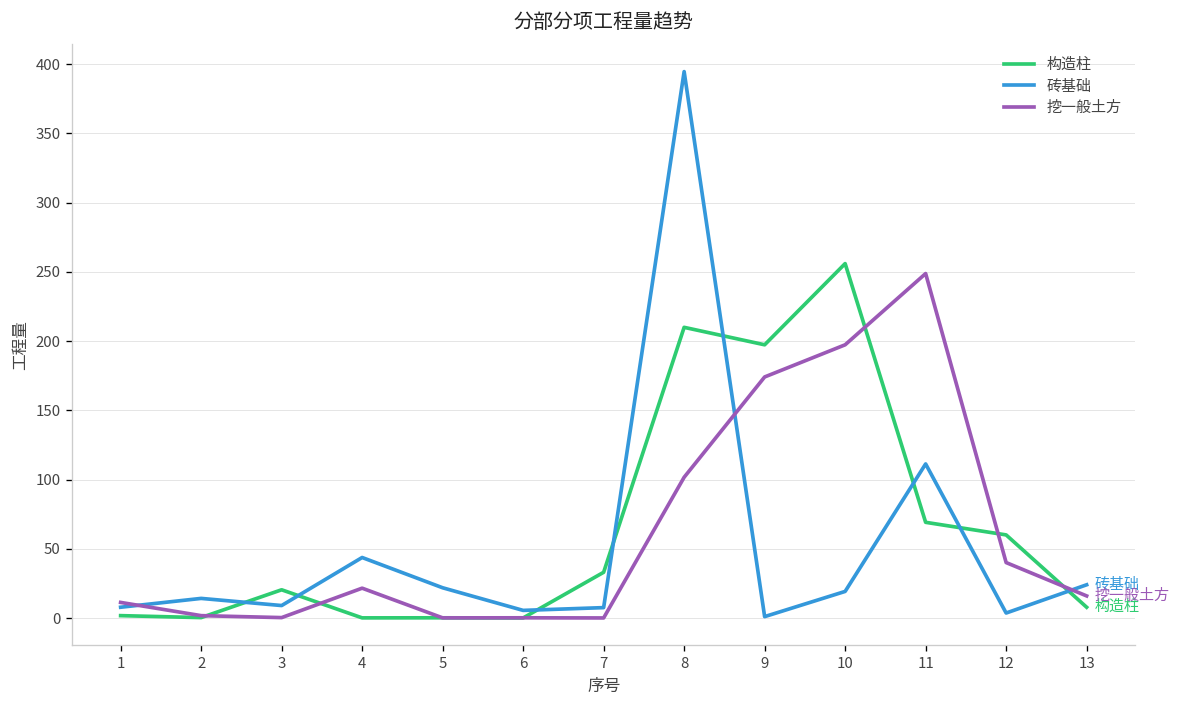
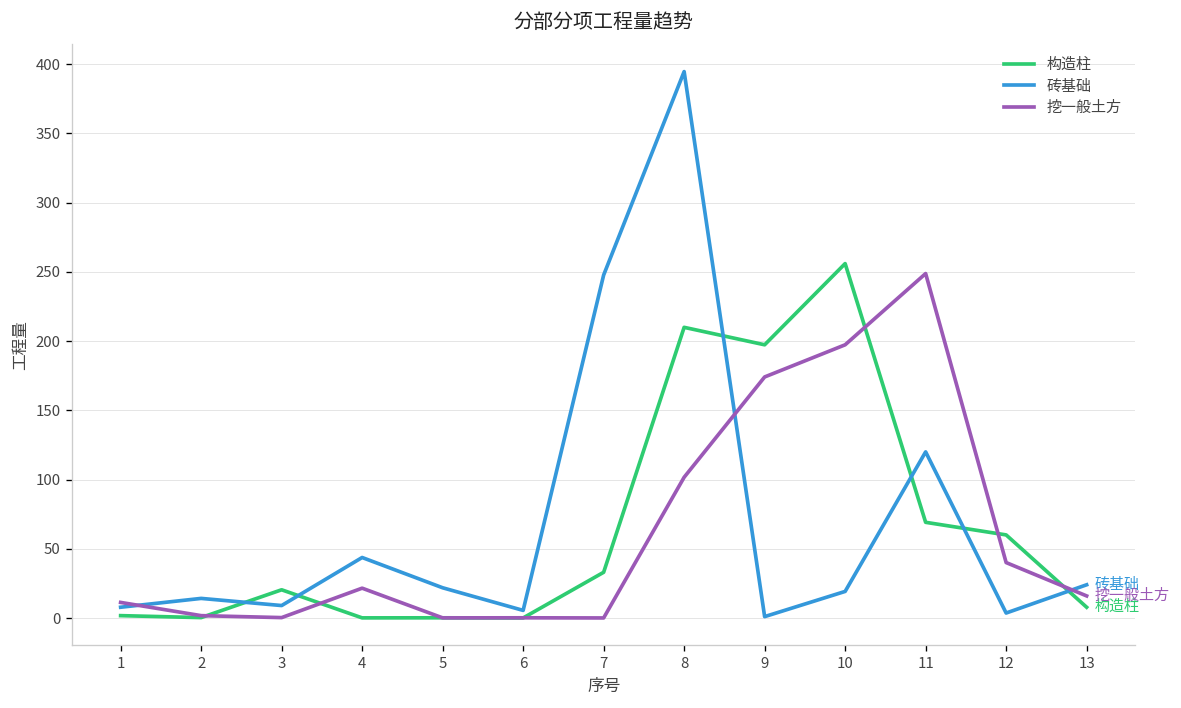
  {
    "构造柱": {
      "1": 2,
      "3": 20,
      "4": 0,
      "7": 33,
      "8": 210,
      "9": 197,
      "10": 256,
      "11": 69,
      "12": 60,
      "13": 8
    },
    "砖基础": {
      "1": 8,
      "2": 14,
      "3": 9,
      "4": 44,
      "5": 22,
      "6": 6,
-     "7": 8,
+     "7": 248,
      "8": 395,
      "9": 1,
      "10": 19,
-     "11": 111,
+     "11": 120,
      "12": 4,
      "13": 24
    },
    "挖一般土方": {
      "1": 11,
      "3": 0,
      "4": 22,
      "7": 0,
      "8": 102,
      "9": 174,
      "10": 197,
      "11": 249,
      "12": 40,
      "13": 16
    }
  }
